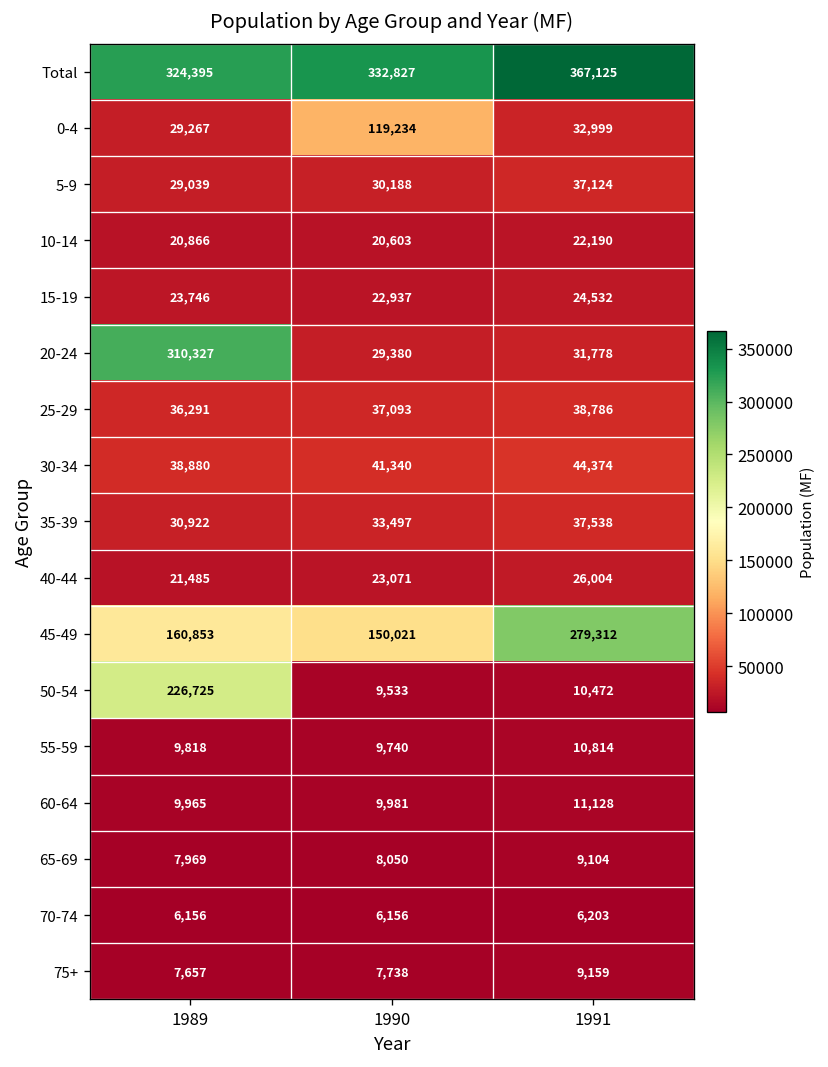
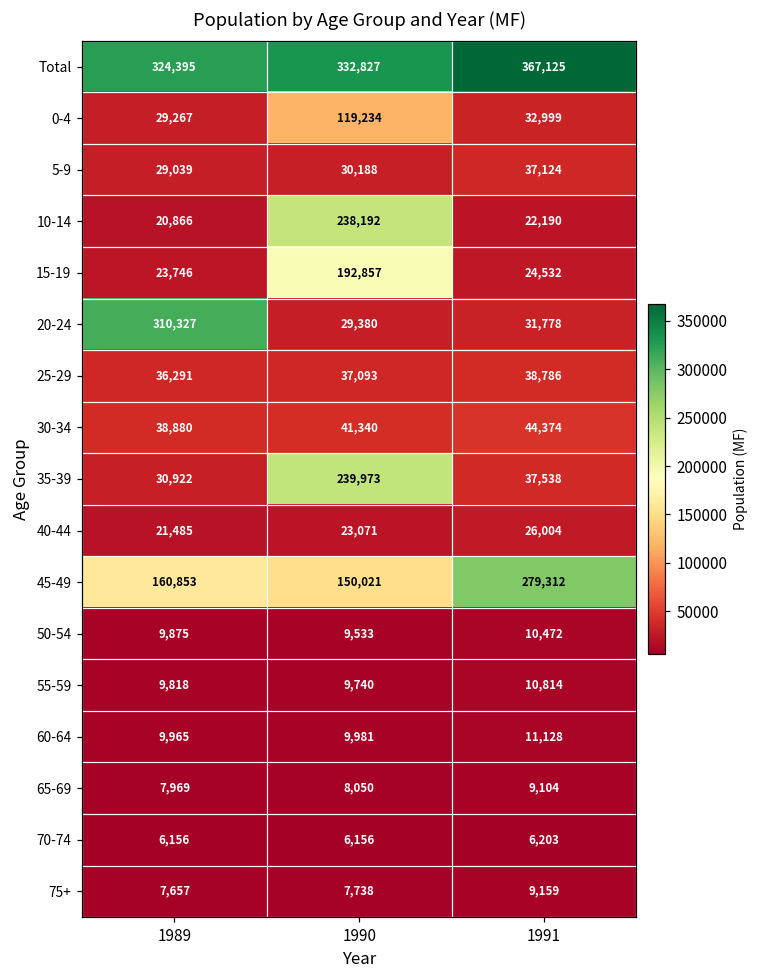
  {
    "Total": {
      "1989": "324,395",
      "1990": "332,827",
      "1991": "367,125"
    },
    "0-4": {
      "1989": "29,267",
      "1990": "119,234",
      "1991": "32,999"
    },
    "5-9": {
      "1989": "29,039",
      "1990": "30,188",
      "1991": "37,124"
    },
    "10-14": {
      "1989": "20,866",
-     "1990": "20,603",
+     "1990": "238,192",
      "1991": "22,190"
    },
    "15-19": {
      "1989": "23,746",
-     "1990": "22,937",
+     "1990": "192,857",
      "1991": "24,532"
    },
    "20-24": {
      "1989": "310,327",
      "1990": "29,380",
      "1991": "31,778"
    },
    "25-29": {
      "1989": "36,291",
      "1990": "37,093",
      "1991": "38,786"
    },
    "30-34": {
      "1989": "38,880",
      "1990": "41,340",
      "1991": "44,374"
    },
    "35-39": {
      "1989": "30,922",
-     "1990": "33,497",
+     "1990": "239,973",
      "1991": "37,538"
    },
    "40-44": {
      "1989": "21,485",
      "1990": "23,071",
      "1991": "26,004"
    },
    "45-49": {
      "1989": "160,853",
      "1990": "150,021",
      "1991": "279,312"
    },
    "50-54": {
-     "1989": "226,725",
+     "1989": "9,875",
      "1990": "9,533",
      "1991": "10,472"
    },
    "55-59": {
      "1989": "9,818",
      "1990": "9,740",
      "1991": "10,814"
    },
    "60-64": {
      "1989": "9,965",
      "1990": "9,981",
      "1991": "11,128"
    },
    "65-69": {
      "1989": "7,969",
      "1990": "8,050",
      "1991": "9,104"
    },
    "70-74": {
      "1989": "6,156",
      "1990": "6,156",
      "1991": "6,203"
    },
    "75+": {
      "1989": "7,657",
      "1990": "7,738",
      "1991": "9,159"
    }
  }
